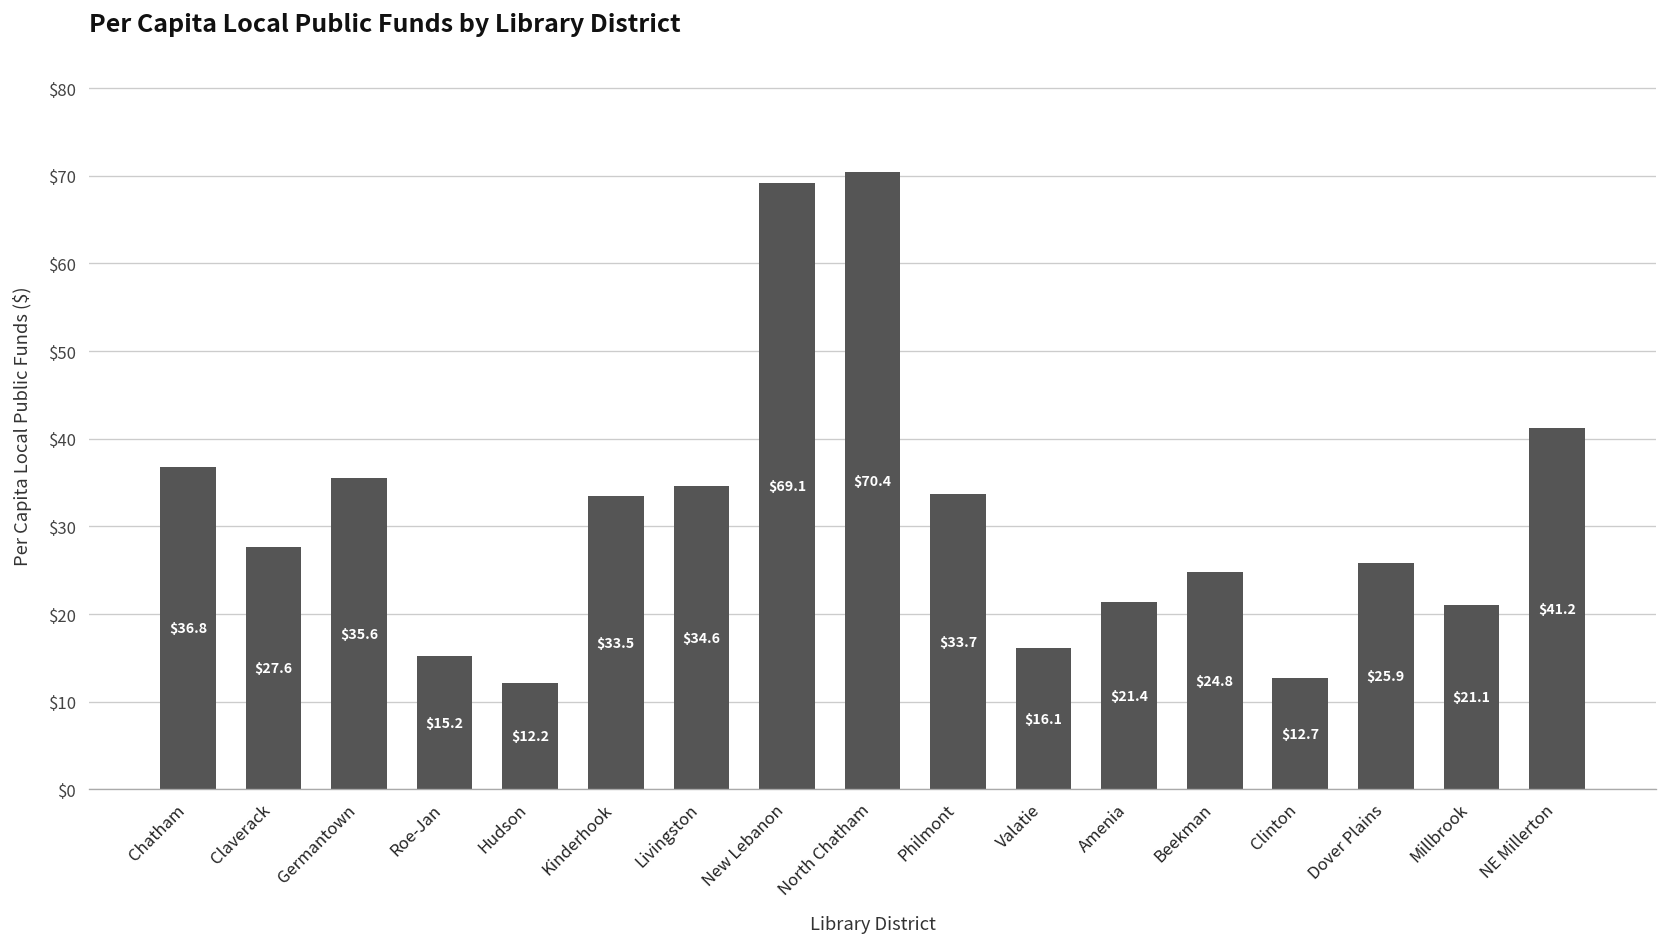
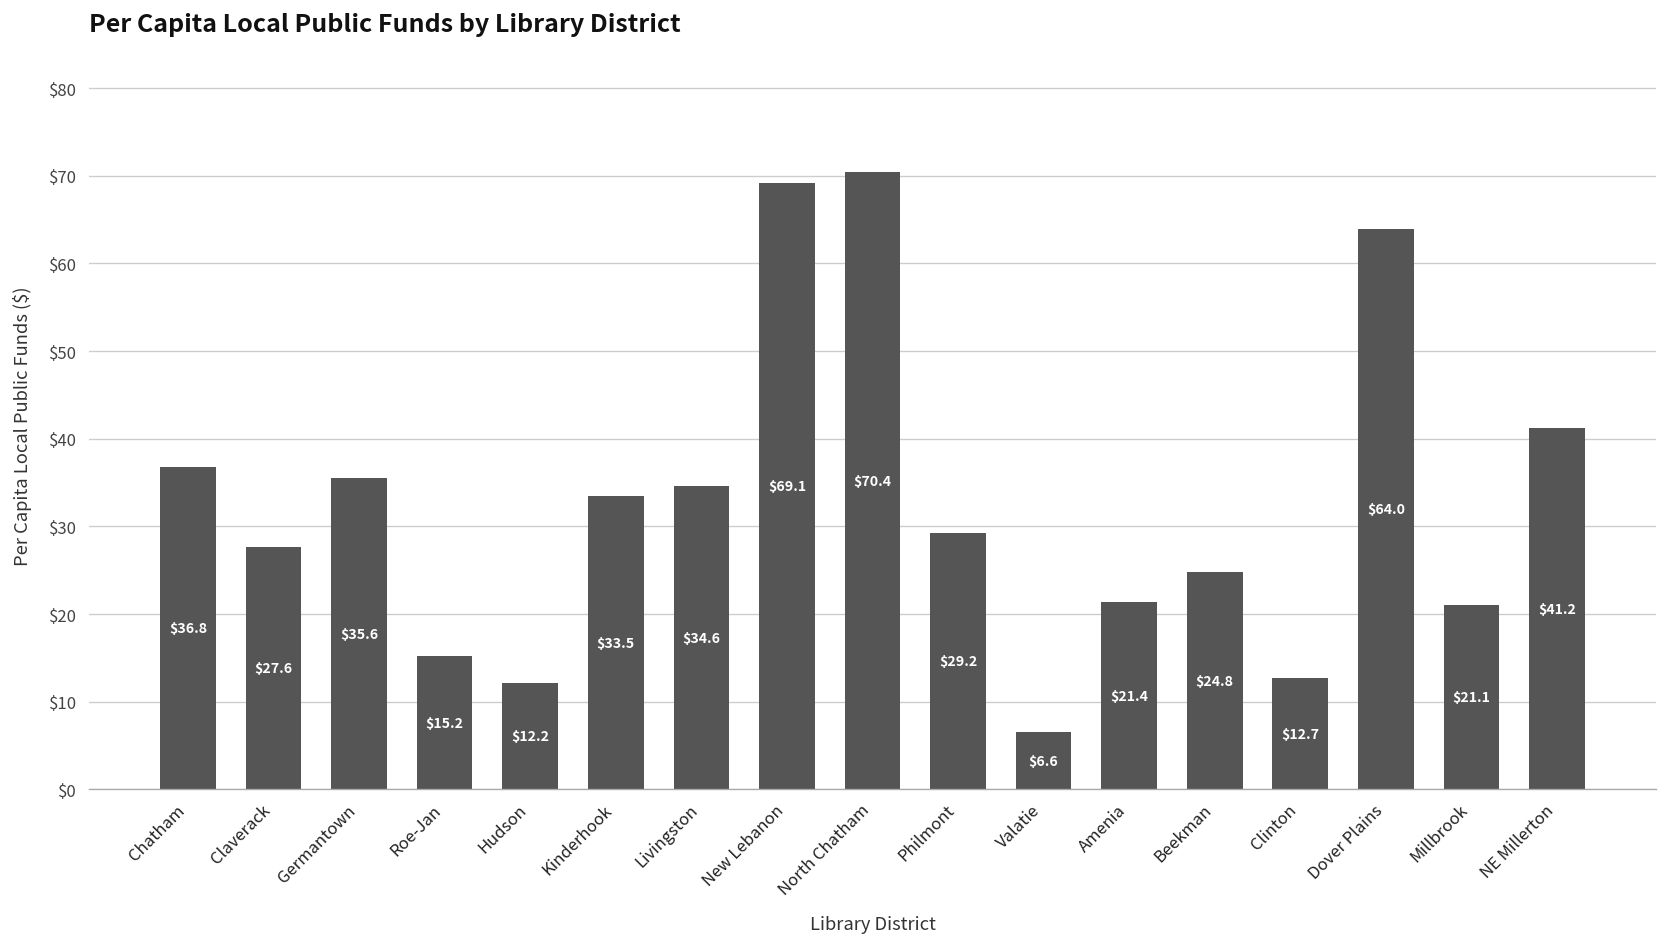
  {
    "Chatham": "$36.8",
    "Claverack": "$27.6",
    "Germantown": "$35.6",
    "Roe-Jan": "$15.2",
    "Hudson": "$12.2",
    "Kinderhook": "$33.5",
    "Livingston": "$34.6",
    "New Lebanon": "$69.1",
    "North Chatham": "$70.4",
-   "Philmont": "$33.7",
-   "Valatie": "$16.1",
+   "Philmont": "$29.2",
+   "Valatie": "$6.6",
    "Amenia": "$21.4",
    "Beekman": "$24.8",
    "Clinton": "$12.7",
-   "Dover Plains": "$25.9",
+   "Dover Plains": "$64.0",
    "Millbrook": "$21.1",
    "NE Millerton": "$41.2"
  }
